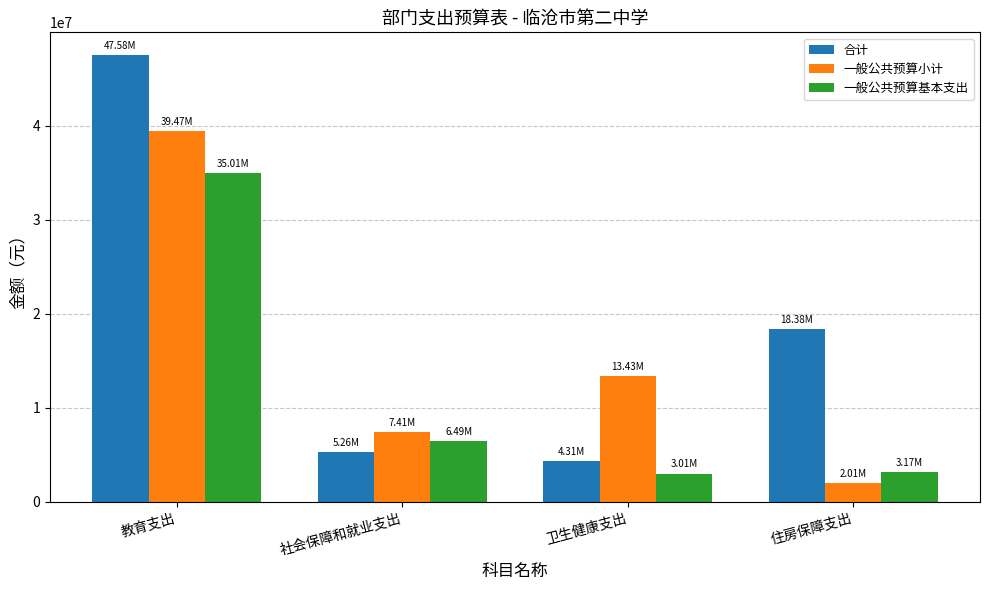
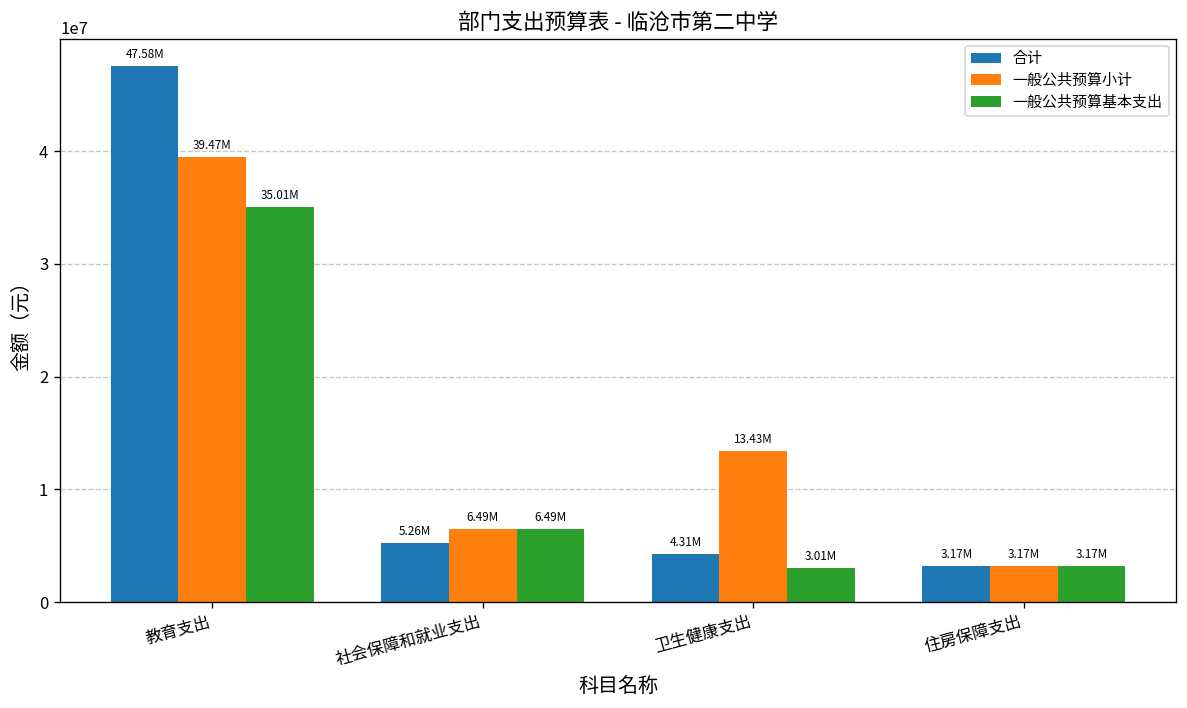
  {
    "合计": {
      "教育支出": "47.58M",
      "社会保障和就业支出": "5.26M",
      "卫生健康支出": "4.31M",
-     "住房保障支出": "18.38M"
+     "住房保障支出": "3.17M"
    },
    "一般公共预算小计": {
      "教育支出": "39.47M",
-     "社会保障和就业支出": "7.41M",
+     "社会保障和就业支出": "6.49M",
      "卫生健康支出": "13.43M",
-     "住房保障支出": "2.01M"
+     "住房保障支出": "3.17M"
    },
    "一般公共预算基本支出": {
      "教育支出": "35.01M",
      "社会保障和就业支出": "6.49M",
      "卫生健康支出": "3.01M",
      "住房保障支出": "3.17M"
    }
  }
